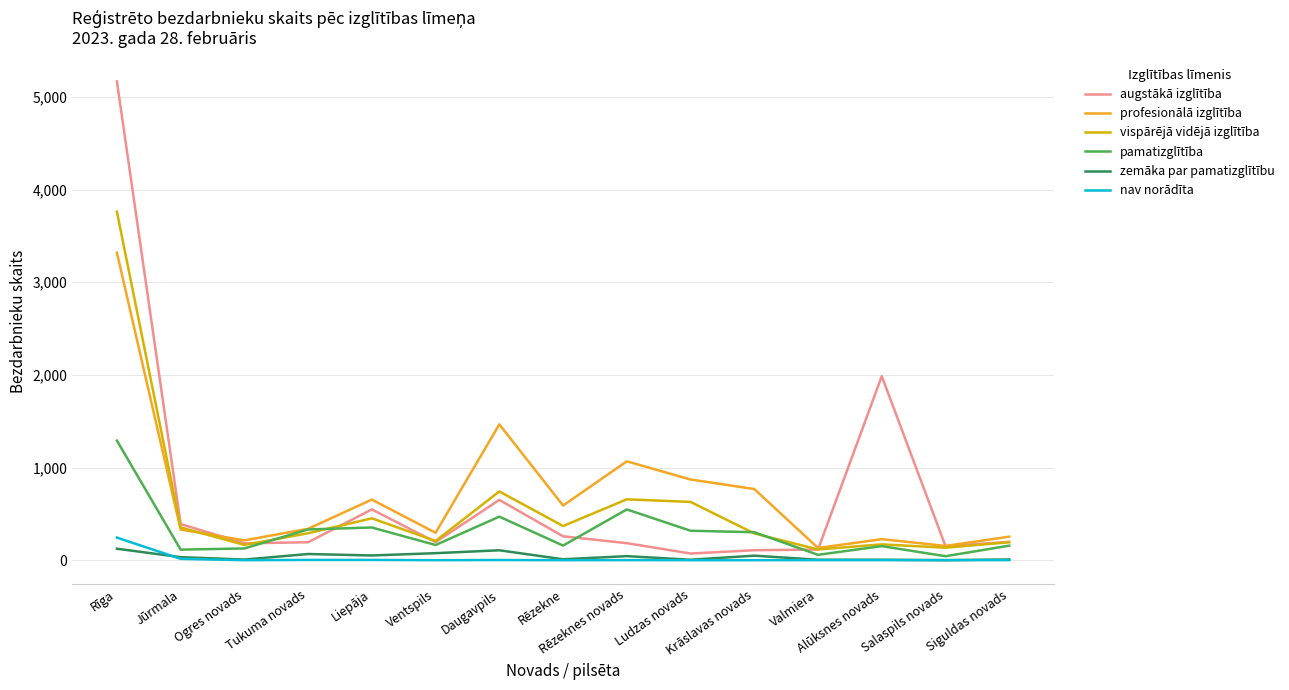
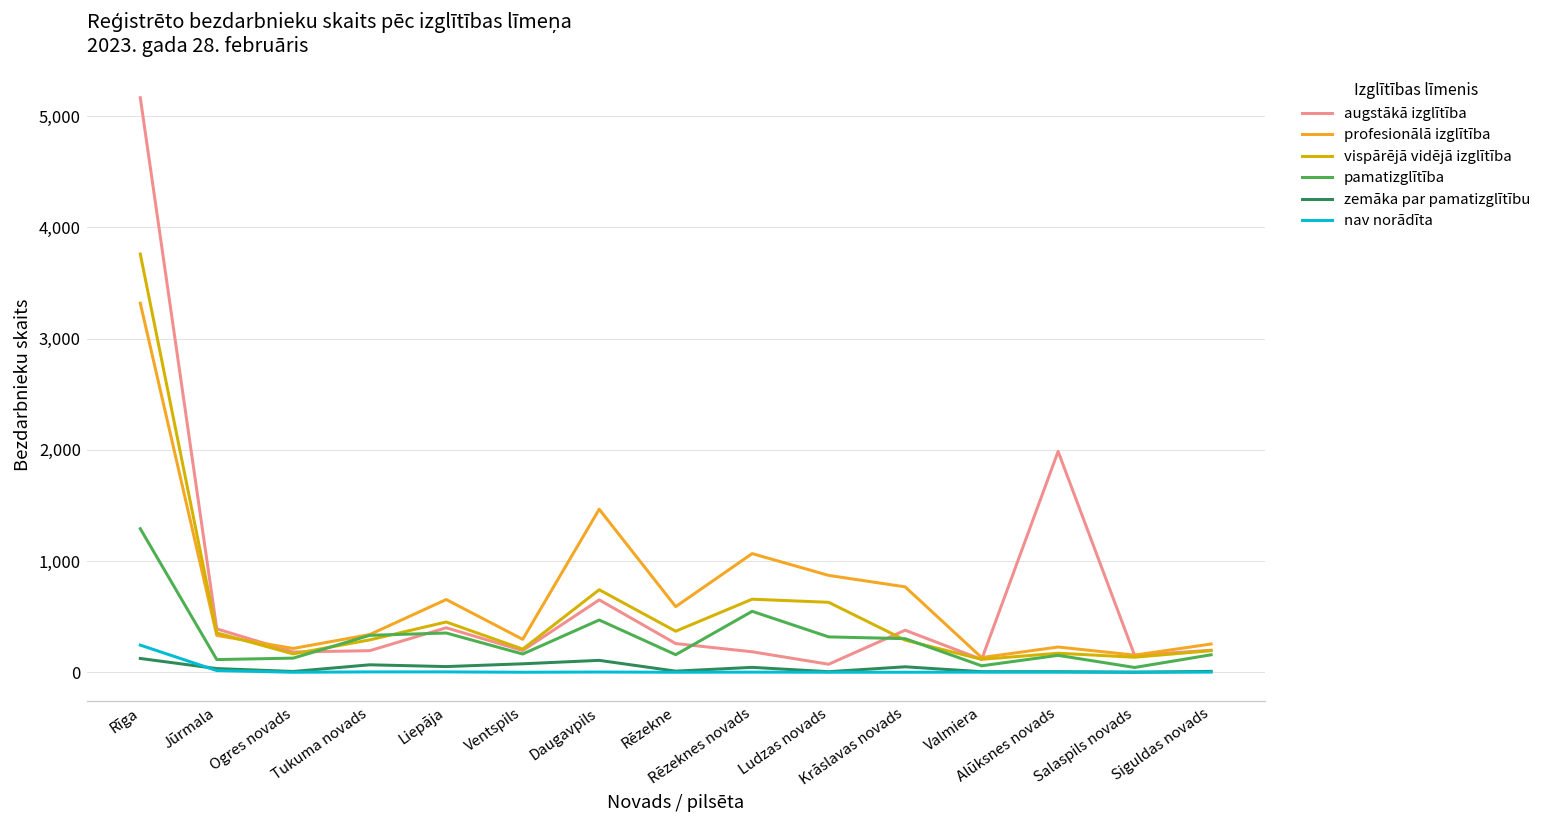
  {
    "augstākā izglītība": {
      "Rīga": "5,200",
      "Jūrmala": "400",
      "Tukuma novads": "200",
-     "Liepāja": "500",
+     "Liepāja": "400",
      "Daugavpils": "700",
      "Rēzekne": "300",
      "Rēzeknes novads": "200",
      "Ludzas novads": "100",
-     "Krāslavas novads": "100",
+     "Krāslavas novads": "400",
      "Alūksnes novads": "2,000"
    },
    "nav norādīta": {
      "Rīga": "200",
      "Tukuma novads": "0",
      "Liepāja": "0",
      "Ventspils": "0",
      "Daugavpils": "0",
      "Rēzeknes novads": "0",
      "Krāslavas novads": "0"
    }
  }
